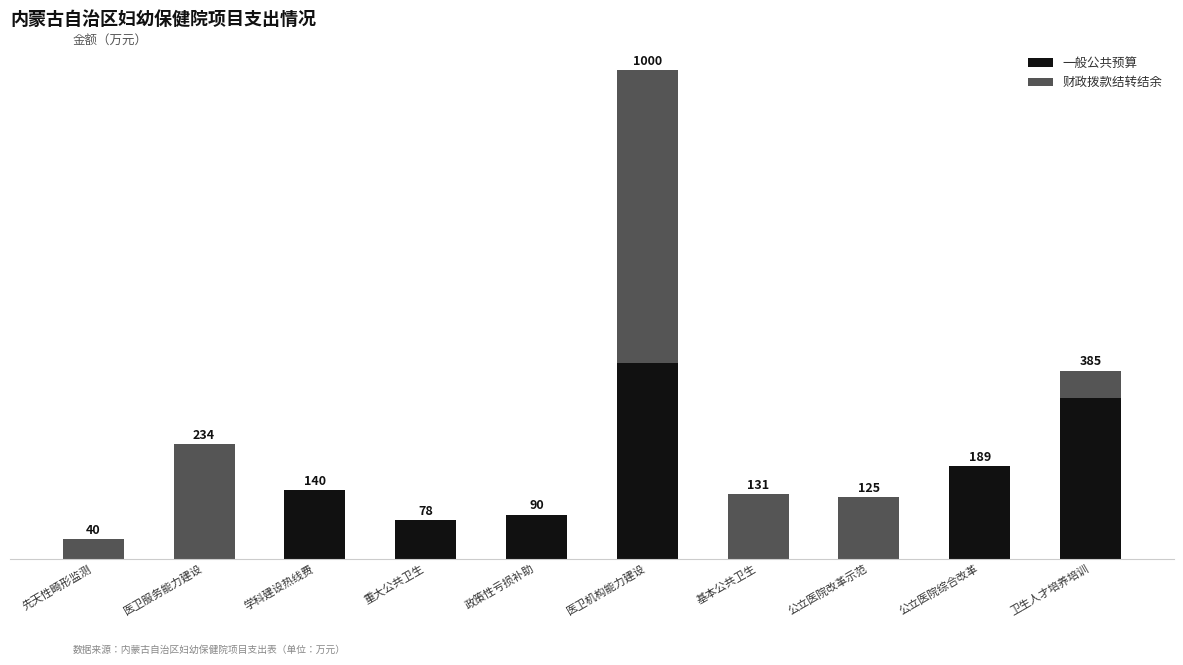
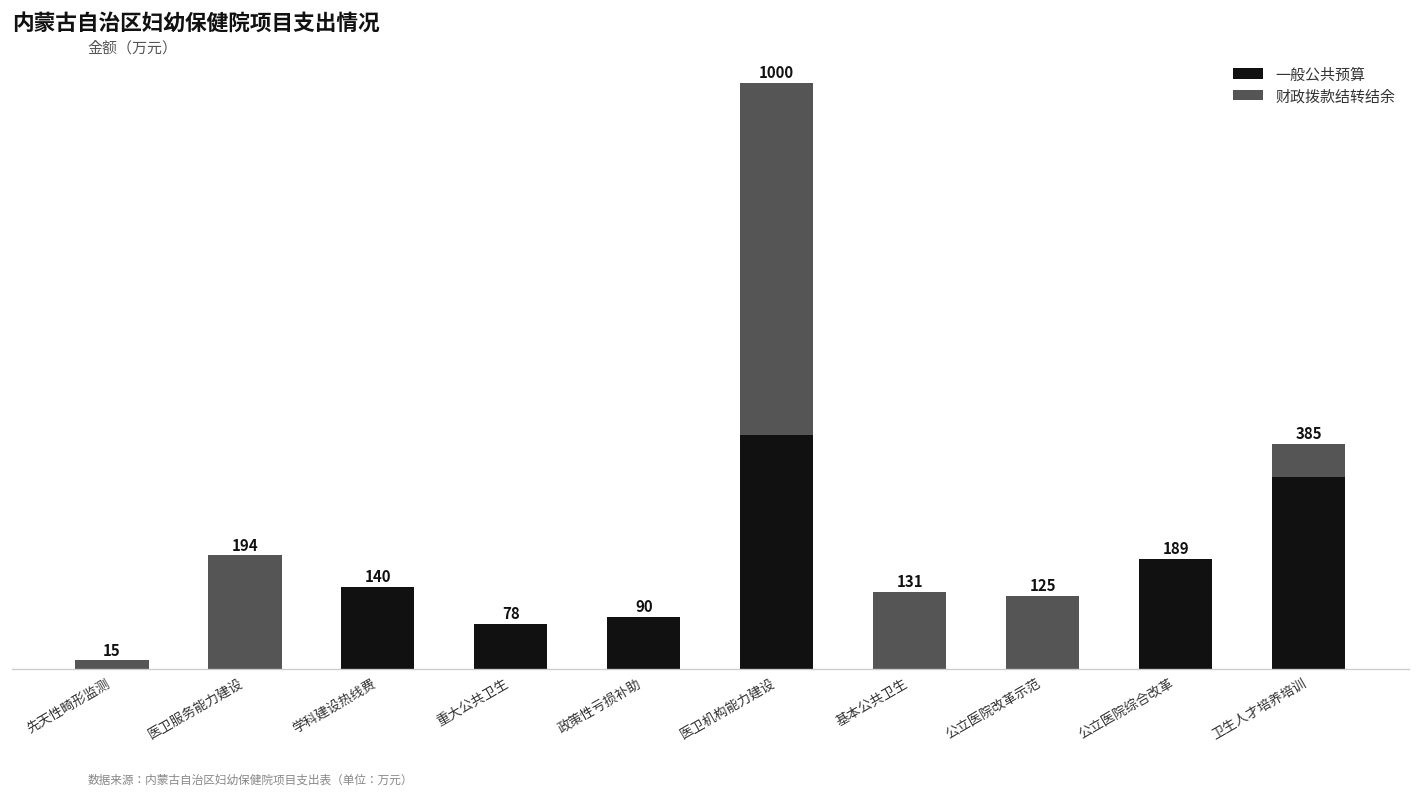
  {
    "一般公共预算": {
      "学科建设热线费": 140,
      "重大公共卫生": 78,
      "政策性亏损补助": 90,
      "公立医院综合改革": 189
    },
    "财政拨款结转结余": {
-     "先天性畸形监测": 40,
-     "医卫服务能力建设": 234,
+     "先天性畸形监测": 15,
+     "医卫服务能力建设": 194,
      "基本公共卫生": 131,
      "公立医院改革示范": 125
    }
  }
